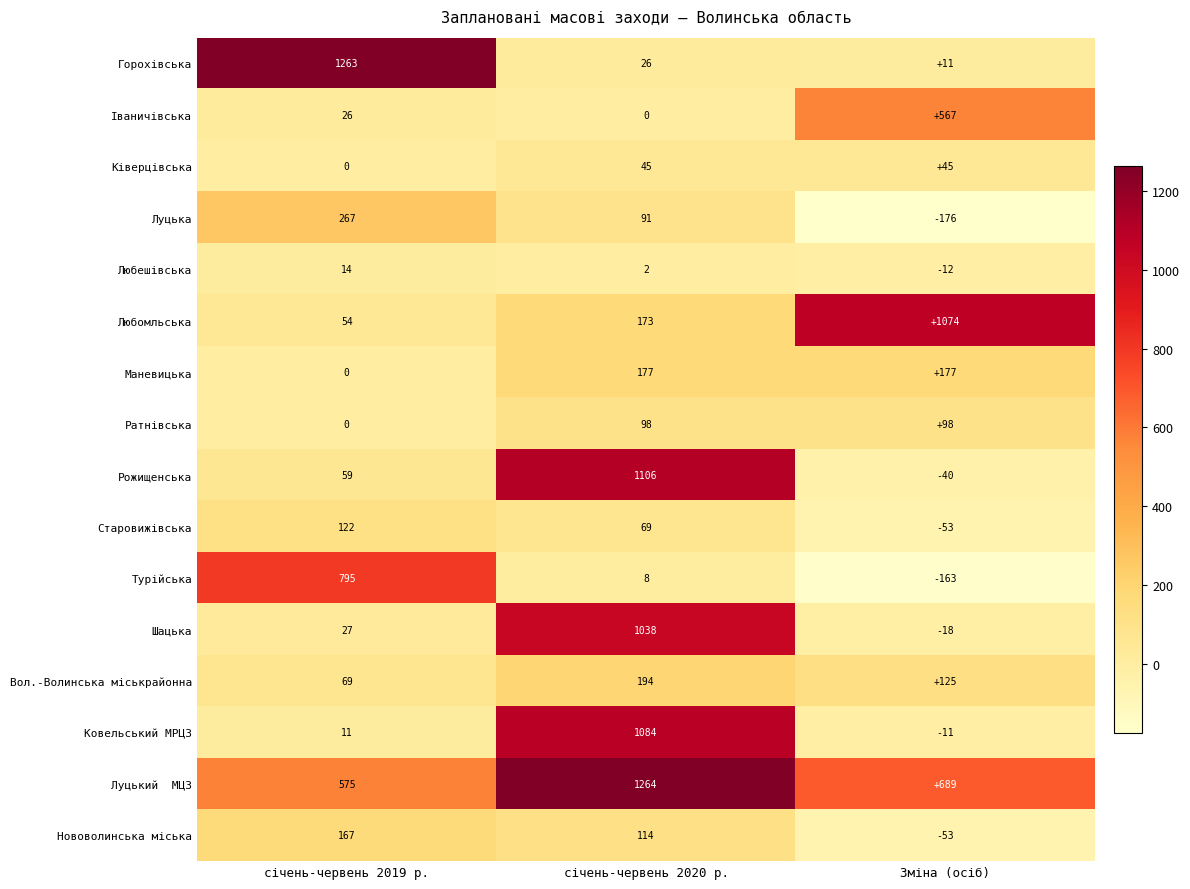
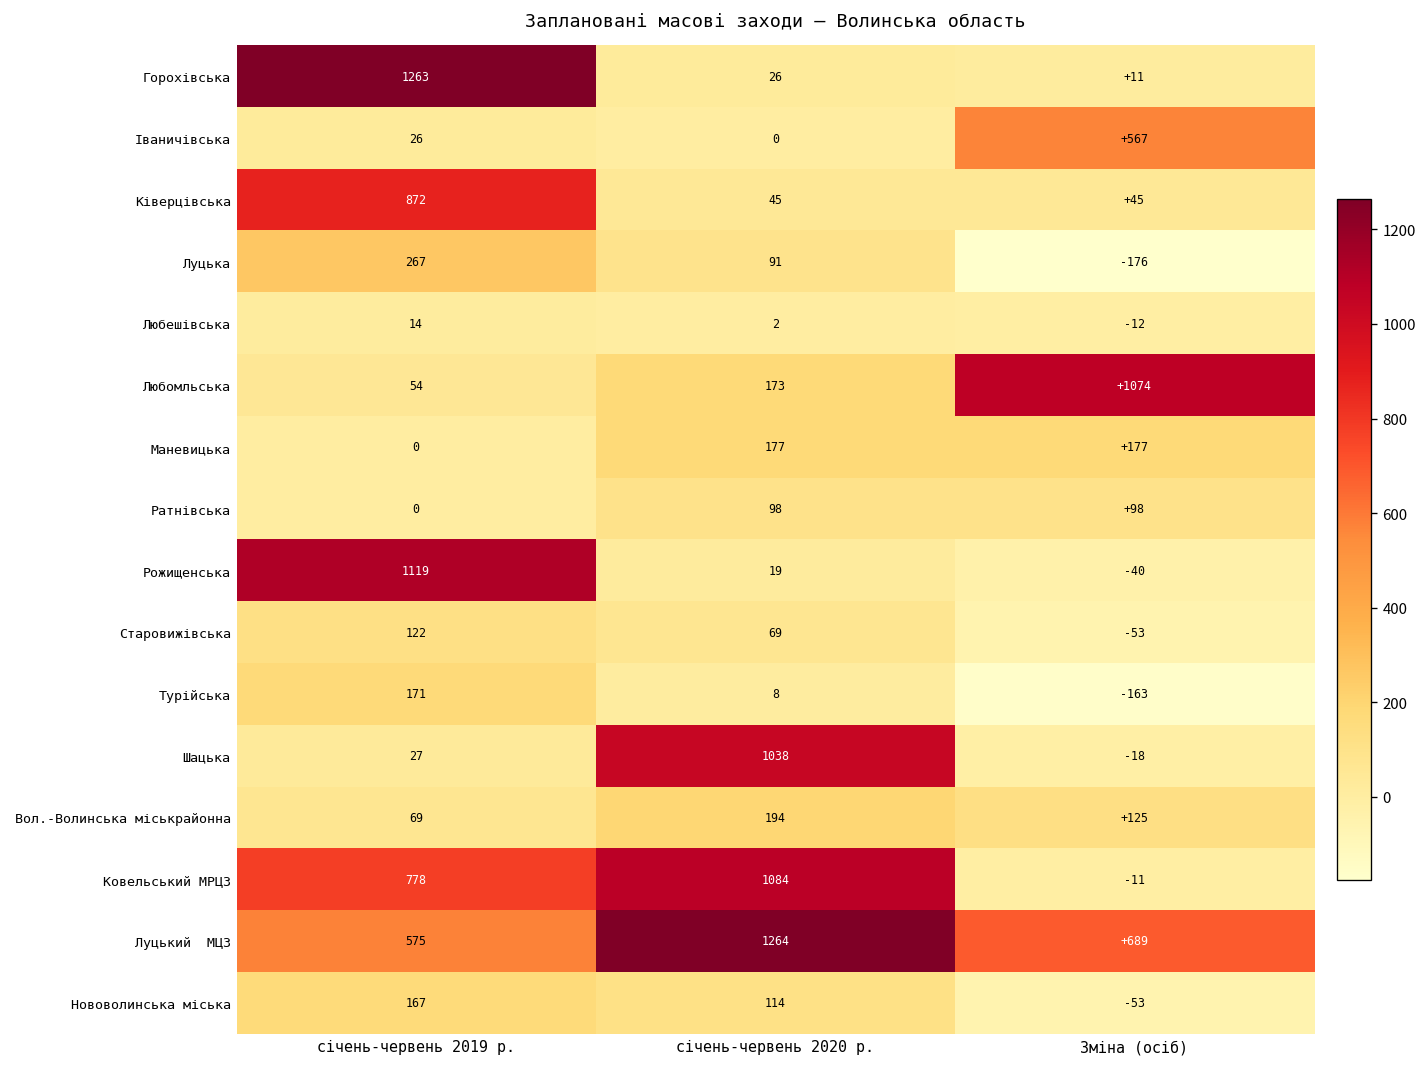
  {
    "Горохівська": {
      "січень-червень 2019 р.": "1263",
      "січень-червень 2020 р.": "26",
      "Зміна (осіб)": "+11"
    },
    "Іваничівська": {
      "січень-червень 2019 р.": "26",
      "січень-червень 2020 р.": "0",
      "Зміна (осіб)": "+567"
    },
    "Ківерцівська": {
-     "січень-червень 2019 р.": "0",
+     "січень-червень 2019 р.": "872",
      "січень-червень 2020 р.": "45",
      "Зміна (осіб)": "+45"
    },
    "Луцька": {
      "січень-червень 2019 р.": "267",
      "січень-червень 2020 р.": "91",
      "Зміна (осіб)": "-176"
    },
    "Любешівська": {
      "січень-червень 2019 р.": "14",
      "січень-червень 2020 р.": "2",
      "Зміна (осіб)": "-12"
    },
    "Любомльська": {
      "січень-червень 2019 р.": "54",
      "січень-червень 2020 р.": "173",
      "Зміна (осіб)": "+1074"
    },
    "Маневицька": {
      "січень-червень 2019 р.": "0",
      "січень-червень 2020 р.": "177",
      "Зміна (осіб)": "+177"
    },
    "Ратнівська": {
      "січень-червень 2019 р.": "0",
      "січень-червень 2020 р.": "98",
      "Зміна (осіб)": "+98"
    },
    "Рожищенська": {
-     "січень-червень 2019 р.": "59",
-     "січень-червень 2020 р.": "1106",
+     "січень-червень 2019 р.": "1119",
+     "січень-червень 2020 р.": "19",
      "Зміна (осіб)": "-40"
    },
    "Старовижівська": {
      "січень-червень 2019 р.": "122",
      "січень-червень 2020 р.": "69",
      "Зміна (осіб)": "-53"
    },
    "Турійська": {
-     "січень-червень 2019 р.": "795",
+     "січень-червень 2019 р.": "171",
      "січень-червень 2020 р.": "8",
      "Зміна (осіб)": "-163"
    },
    "Шацька": {
      "січень-червень 2019 р.": "27",
      "січень-червень 2020 р.": "1038",
      "Зміна (осіб)": "-18"
    },
    "Вол.-Волинська міськрайонна": {
      "січень-червень 2019 р.": "69",
      "січень-червень 2020 р.": "194",
      "Зміна (осіб)": "+125"
    },
    "Ковельський МРЦЗ": {
-     "січень-червень 2019 р.": "11",
+     "січень-червень 2019 р.": "778",
      "січень-червень 2020 р.": "1084",
      "Зміна (осіб)": "-11"
    },
    "Луцький МЦЗ": {
      "січень-червень 2019 р.": "575",
      "січень-червень 2020 р.": "1264",
      "Зміна (осіб)": "+689"
    },
    "Нововолинська міська": {
      "січень-червень 2019 р.": "167",
      "січень-червень 2020 р.": "114",
      "Зміна (осіб)": "-53"
    }
  }
